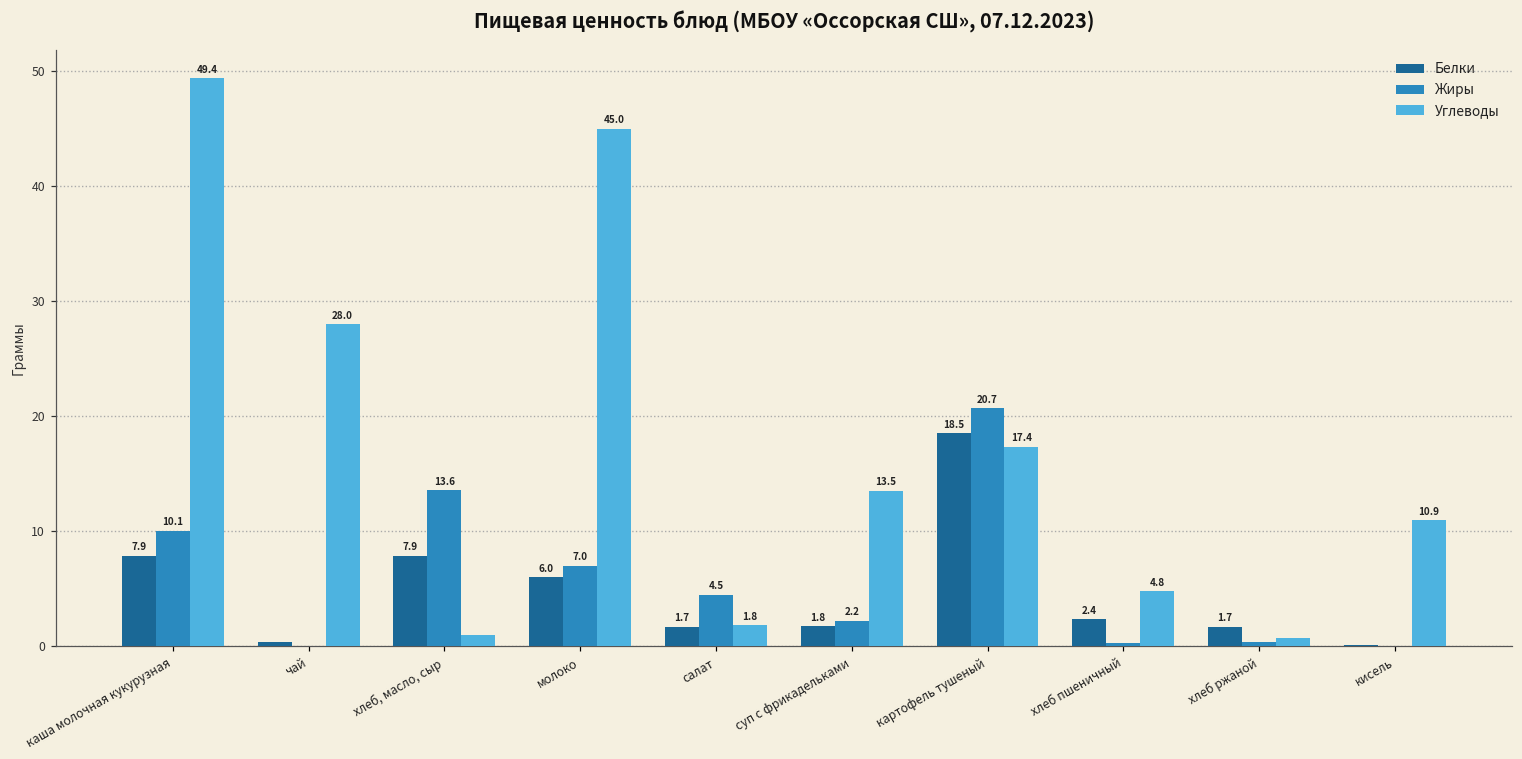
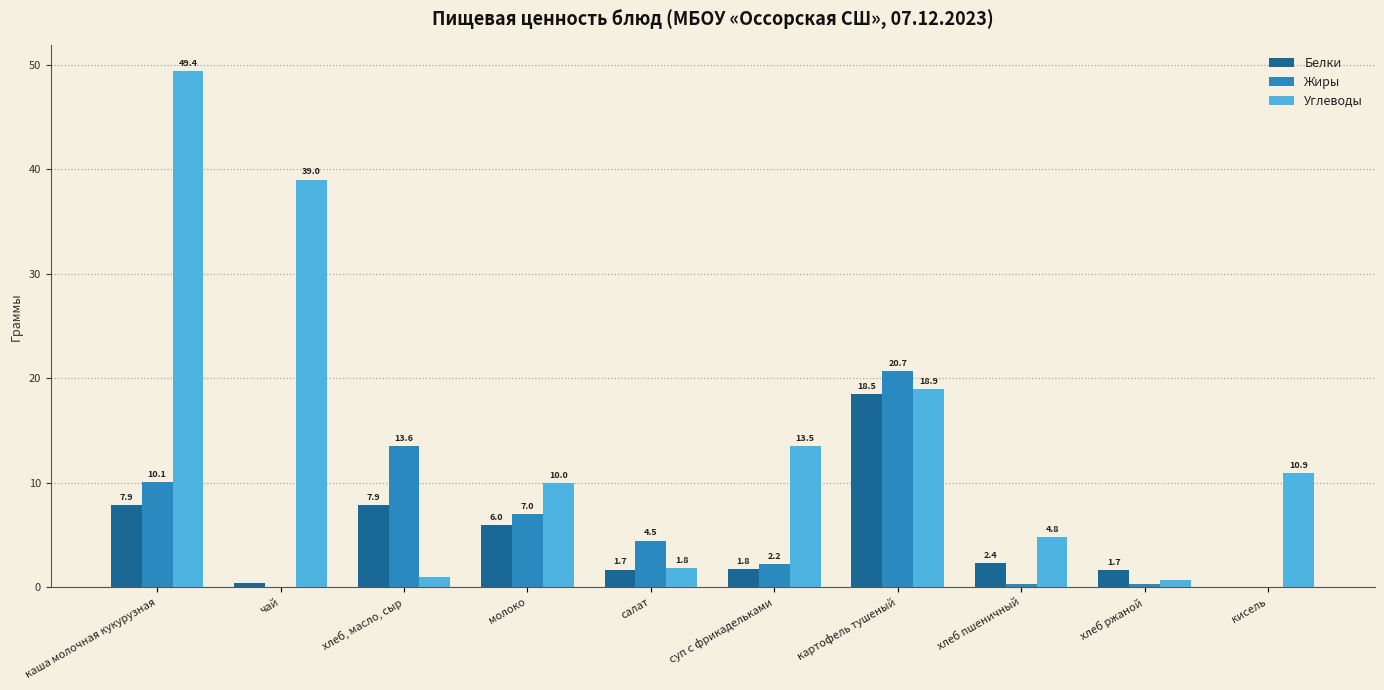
  {
    "Углеводы": {
      "каша молочная кукурузная": 49.4,
-     "чай": 28.0,
-     "молоко": 45.0,
+     "чай": 39.0,
+     "молоко": 10.0,
      "салат": 1.8,
      "суп с фрикадельками": 13.5,
-     "картофель тушеный": 17.4,
+     "картофель тушеный": 18.9,
      "хлеб пшеничный": 4.8,
      "кисель": 10.9
    }
  }
